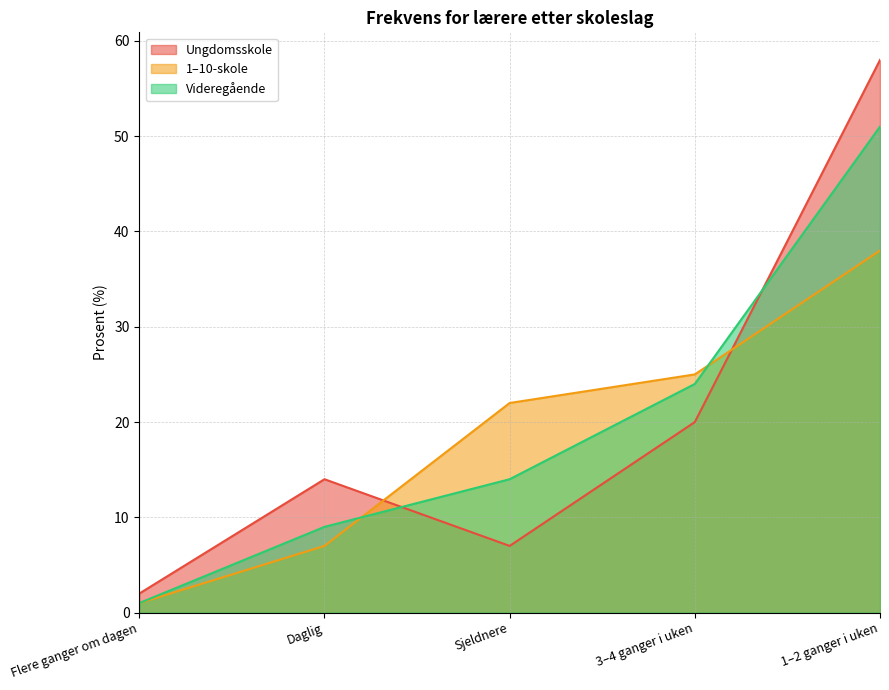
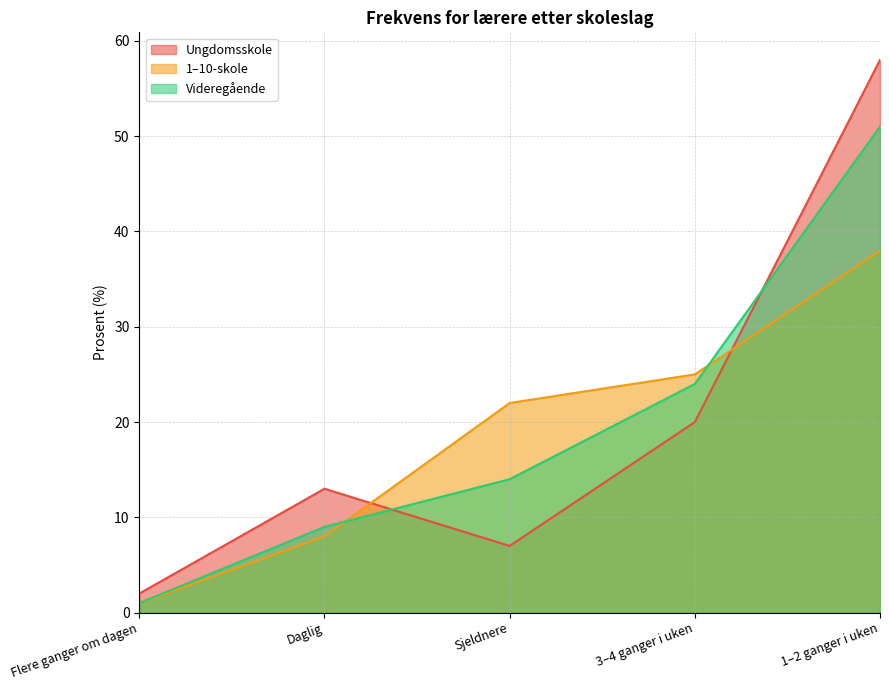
  {
    "Ungdomsskole": {
      "Flere ganger om dagen": 2,
-     "Daglig": 14,
+     "Daglig": 13,
      "Sjeldnere": 7,
      "3–4 ganger i uken": 20,
      "1–2 ganger i uken": 58
    },
    "1–10-skole": {
-     "Daglig": 7,
+     "Daglig": 8,
      "Sjeldnere": 22,
      "3–4 ganger i uken": 25,
      "1–2 ganger i uken": 38
    },
    "Videregående": {
      "Daglig": 9,
      "Sjeldnere": 14,
      "3–4 ganger i uken": 24,
      "1–2 ganger i uken": 51
    }
  }
